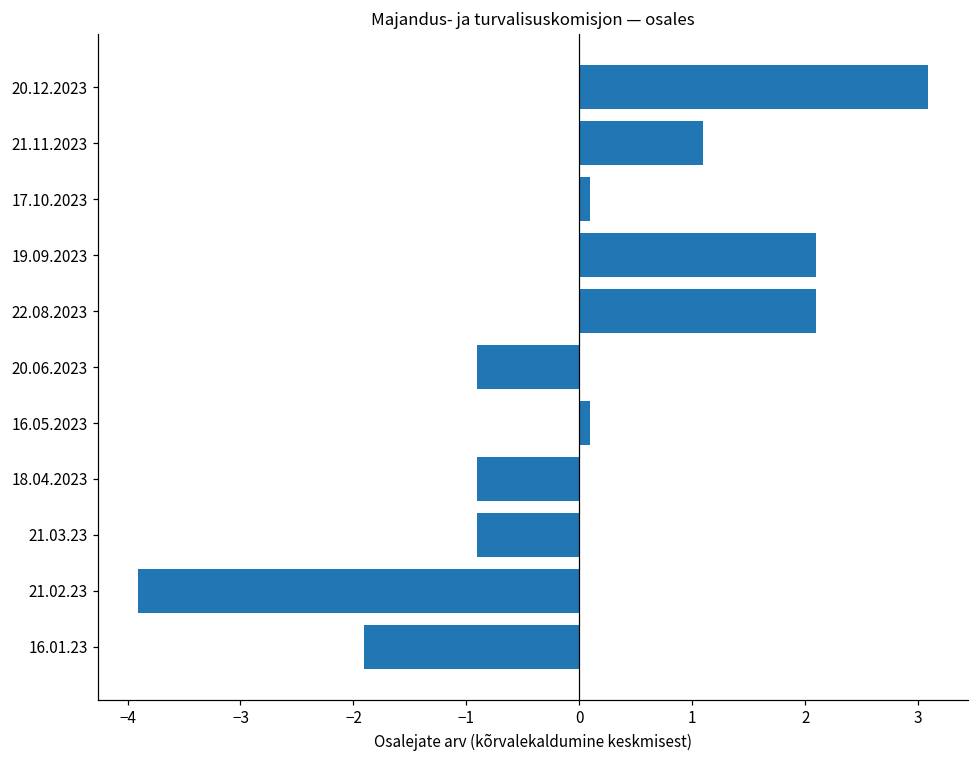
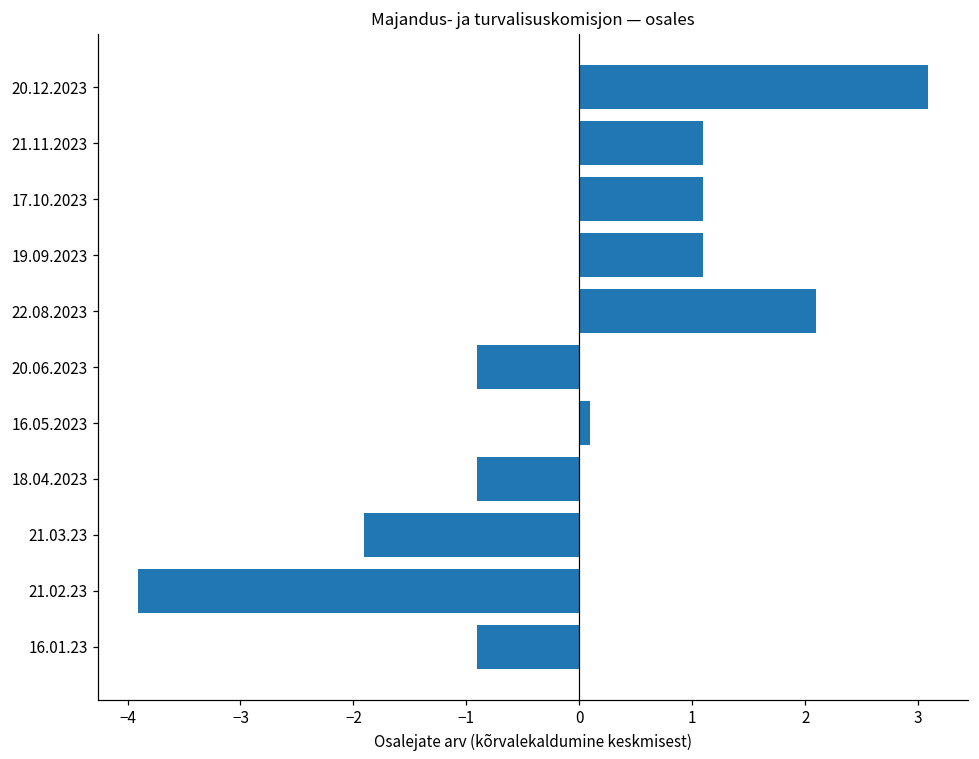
  {
    "20.12.2023": 3.09,
    "21.11.2023": 1.09,
-   "17.10.2023": 0.09,
-   "19.09.2023": 2.09,
+   "17.10.2023": 1.09,
+   "19.09.2023": 1.09,
    "22.08.2023": 2.09,
    "20.06.2023": -0.91,
    "16.05.2023": 0.09,
    "18.04.2023": -0.91,
-   "21.03.23": -0.91,
+   "21.03.23": -1.91,
    "21.02.23": -3.91,
-   "16.01.23": -1.91
+   "16.01.23": -0.91
  }
